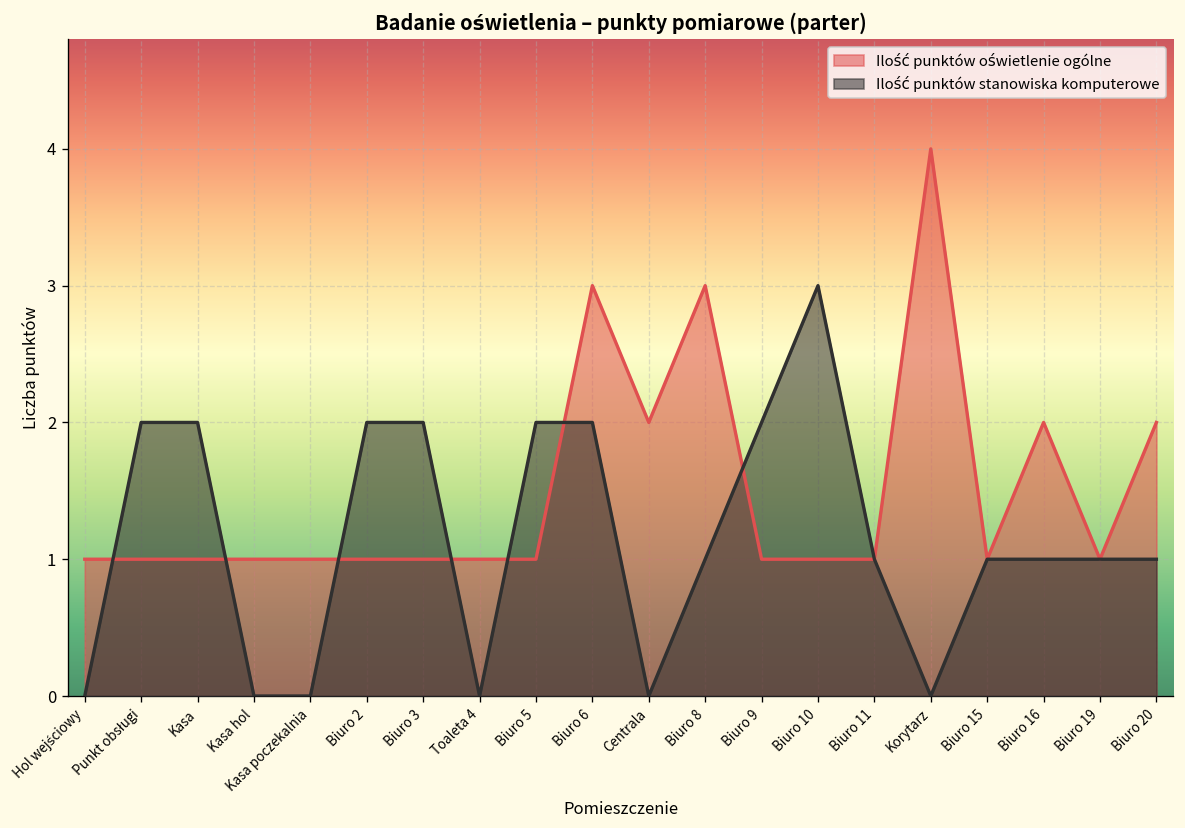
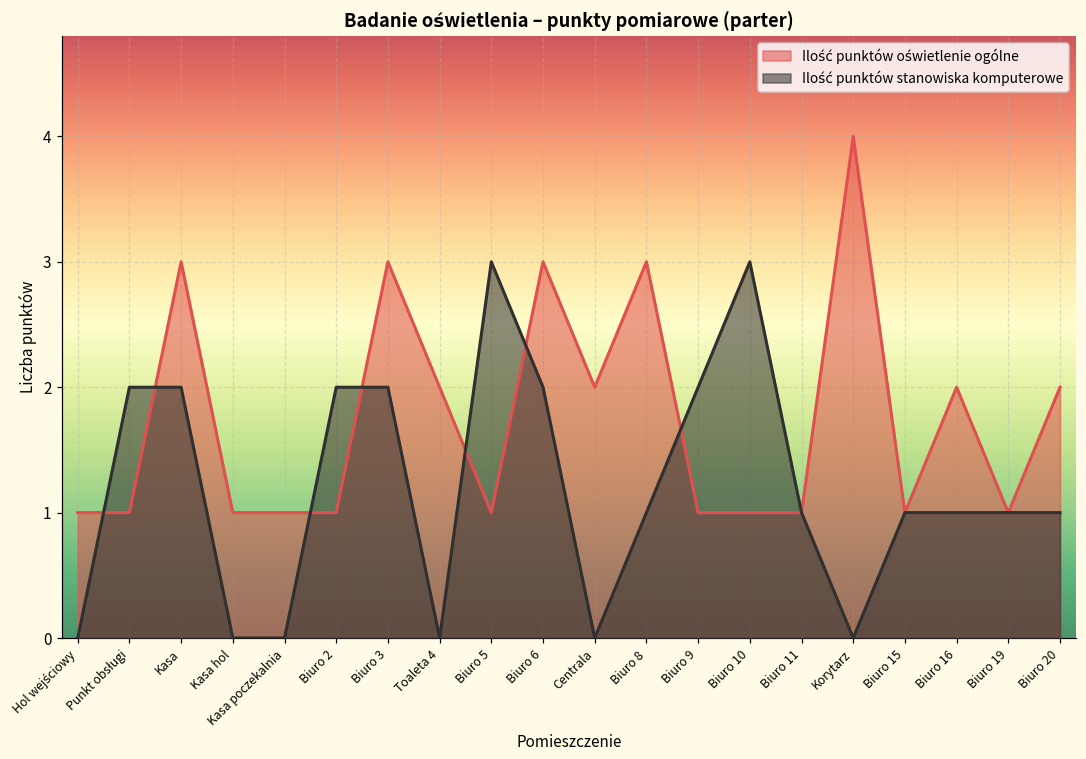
  {
    "Ilość punktów oświetlenie ogólne": {
      "Hol wejściowy": 1,
      "Punkt obsługi": 1,
-     "Kasa": 1,
+     "Kasa": 3,
      "Kasa hol": 1,
      "Kasa poczekalnia": 1,
      "Biuro 2": 1,
-     "Biuro 3": 1,
-     "Toaleta 4": 1,
+     "Biuro 3": 3,
+     "Toaleta 4": 2,
      "Biuro 5": 1,
      "Biuro 6": 3,
      "Centrala": 2,
      "Biuro 8": 3,
      "Biuro 9": 1,
      "Biuro 10": 1,
      "Korytarz": 4,
      "Biuro 16": 2,
      "Biuro 20": 2
    },
    "Ilość punktów stanowiska komputerowe": {
      "Hol wejściowy": 0,
      "Punkt obsługi": 2,
      "Kasa": 2,
      "Kasa hol": 0,
      "Kasa poczekalnia": 0,
      "Biuro 2": 2,
      "Biuro 3": 2,
      "Toaleta 4": 0,
-     "Biuro 5": 2,
+     "Biuro 5": 3,
      "Biuro 6": 2,
      "Centrala": 0,
      "Biuro 8": 1,
      "Biuro 9": 2,
      "Biuro 10": 3,
      "Korytarz": 0,
      "Biuro 16": 1,
      "Biuro 20": 1
    }
  }
